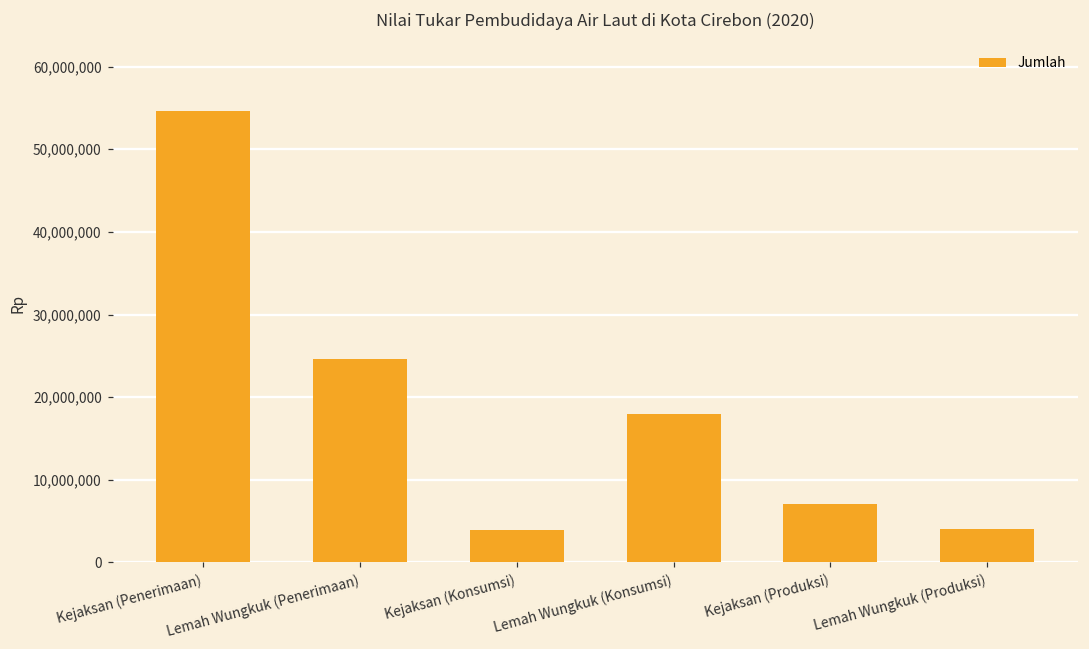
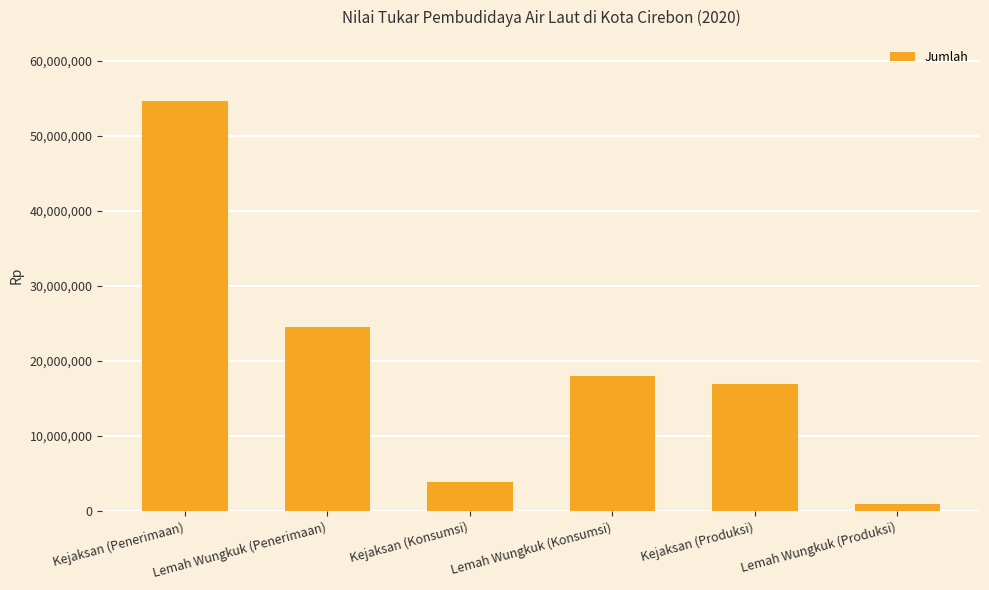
  {
    "Kejaksan (Penerimaan)": "55,000,000",
    "Lemah Wungkuk (Penerimaan)": "25,000,000",
    "Kejaksan (Konsumsi)": "4,000,000",
    "Lemah Wungkuk (Konsumsi)": "18,000,000",
-   "Kejaksan (Produksi)": "7,000,000",
-   "Lemah Wungkuk (Produksi)": "4,000,000"
+   "Kejaksan (Produksi)": "17,000,000",
+   "Lemah Wungkuk (Produksi)": "1,000,000"
  }
